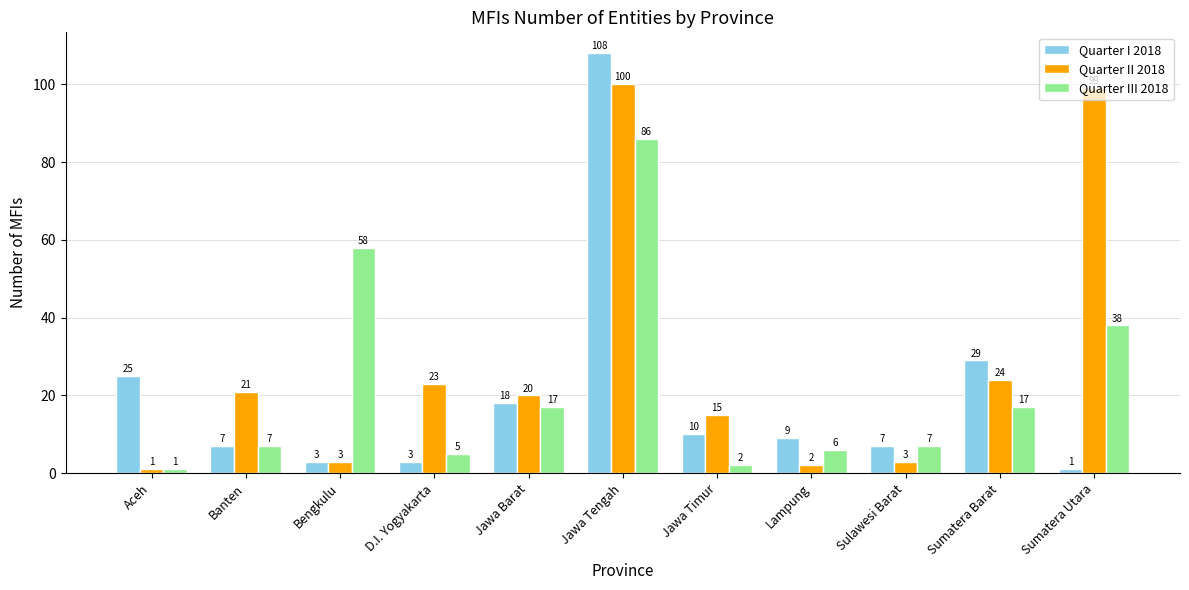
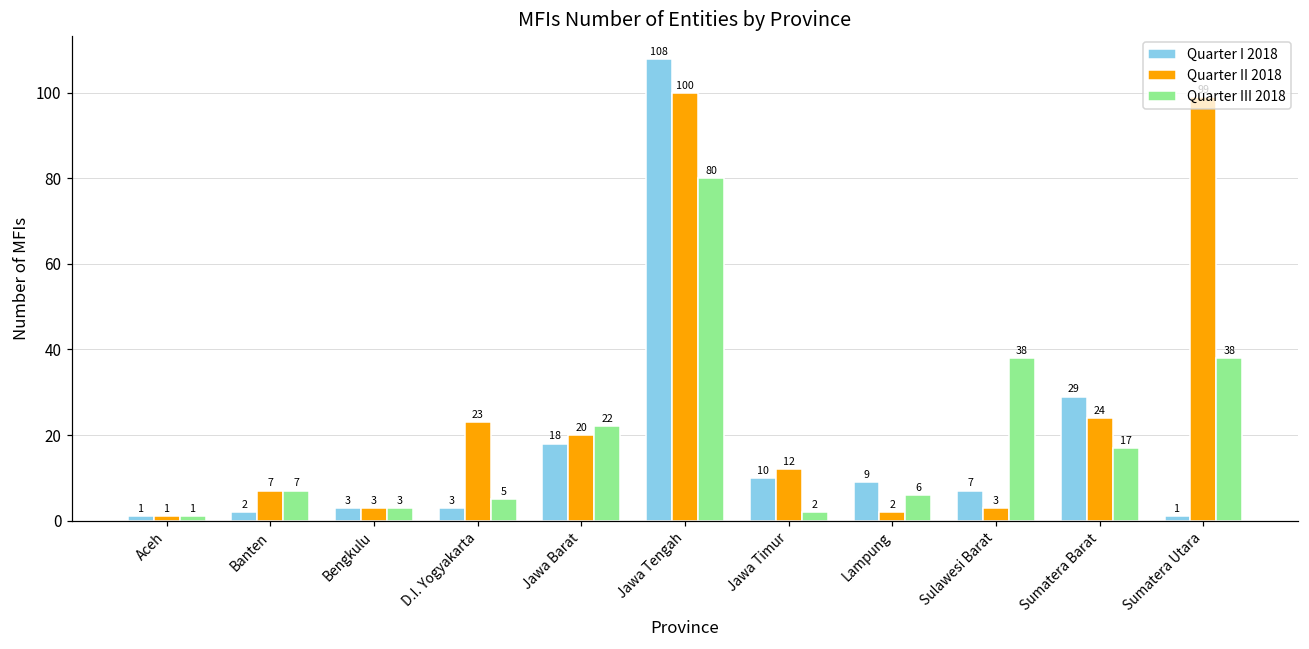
  {
    "Quarter I 2018": {
-     "Aceh": 25,
-     "Banten": 7,
+     "Aceh": 1,
+     "Banten": 2,
      "Bengkulu": 3,
      "D.I. Yogyakarta": 3,
      "Jawa Barat": 18,
      "Jawa Tengah": 108,
      "Jawa Timur": 10,
      "Lampung": 9,
      "Sulawesi Barat": 7,
      "Sumatera Barat": 29,
      "Sumatera Utara": 1
    },
    "Quarter II 2018": {
      "Aceh": 1,
-     "Banten": 21,
+     "Banten": 7,
      "Bengkulu": 3,
      "D.I. Yogyakarta": 23,
      "Jawa Barat": 20,
      "Jawa Tengah": 100,
-     "Jawa Timur": 15,
+     "Jawa Timur": 12,
      "Lampung": 2,
      "Sulawesi Barat": 3,
      "Sumatera Barat": 24
    },
    "Quarter III 2018": {
      "Aceh": 1,
      "Banten": 7,
-     "Bengkulu": 58,
+     "Bengkulu": 3,
      "D.I. Yogyakarta": 5,
-     "Jawa Barat": 17,
-     "Jawa Tengah": 86,
+     "Jawa Barat": 22,
+     "Jawa Tengah": 80,
      "Jawa Timur": 2,
      "Lampung": 6,
-     "Sulawesi Barat": 7,
+     "Sulawesi Barat": 38,
      "Sumatera Barat": 17,
      "Sumatera Utara": 38
    }
  }
